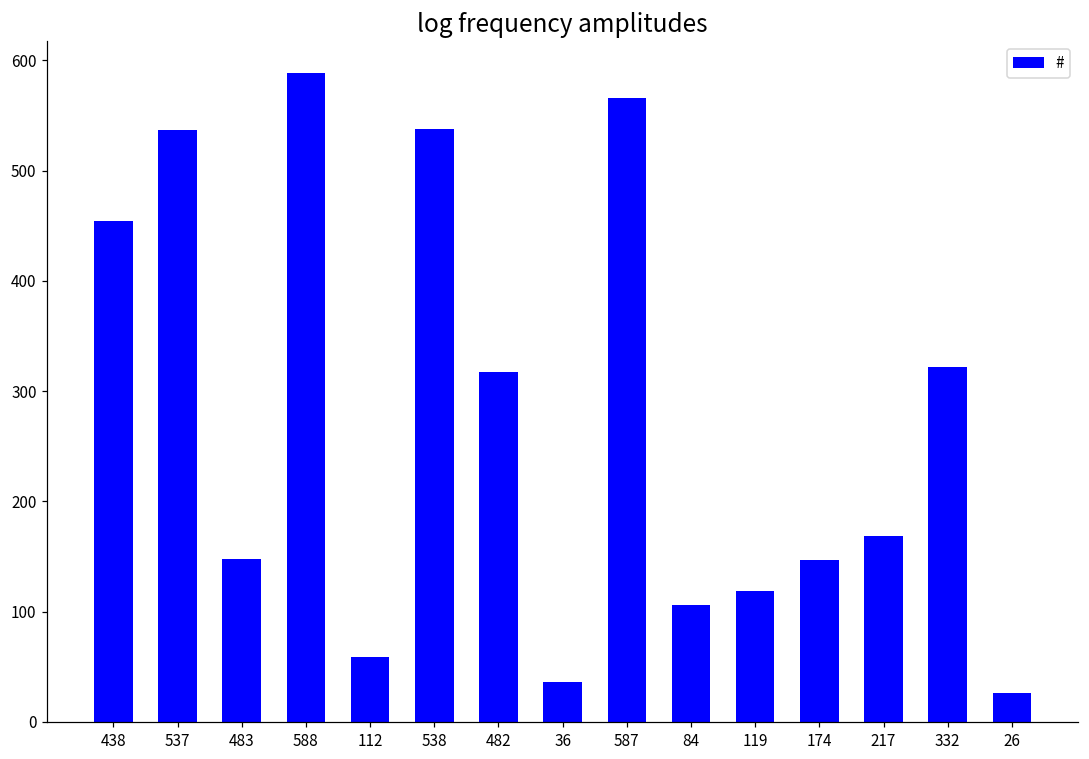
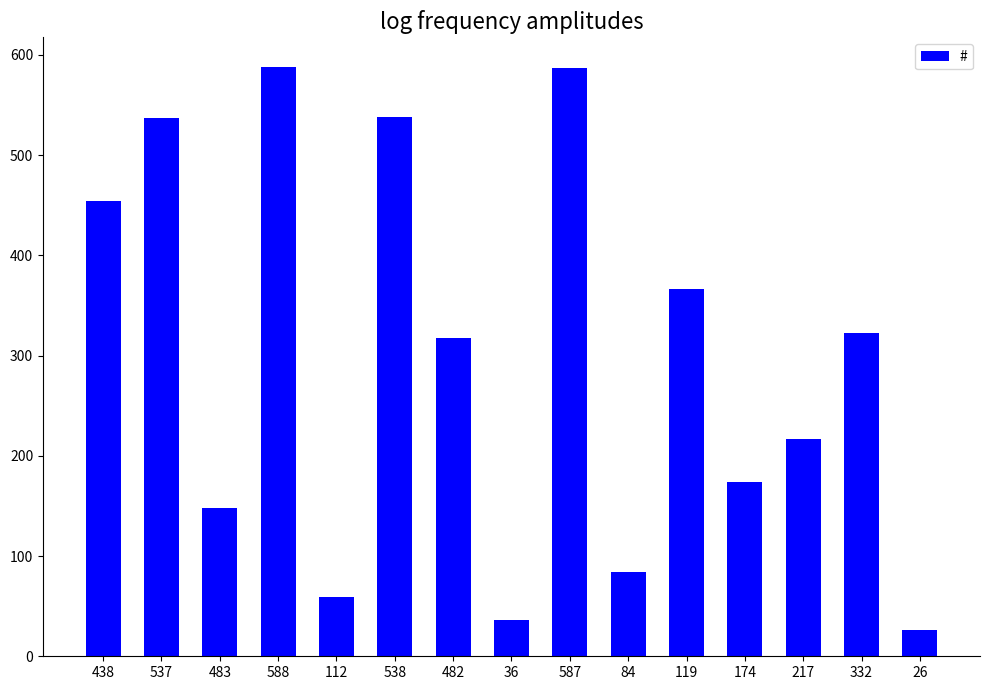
  {
    "438": 454,
    "537": 537,
    "483": 148,
    "588": 588,
    "112": 59,
    "538": 538,
    "482": 317,
    "36": 36,
-   "587": 566,
-   "84": 106,
-   "119": 119,
-   "174": 147,
-   "217": 169,
+   "587": 587,
+   "84": 84,
+   "119": 366,
+   "174": 174,
+   "217": 217,
    "332": 322,
    "26": 26
  }
